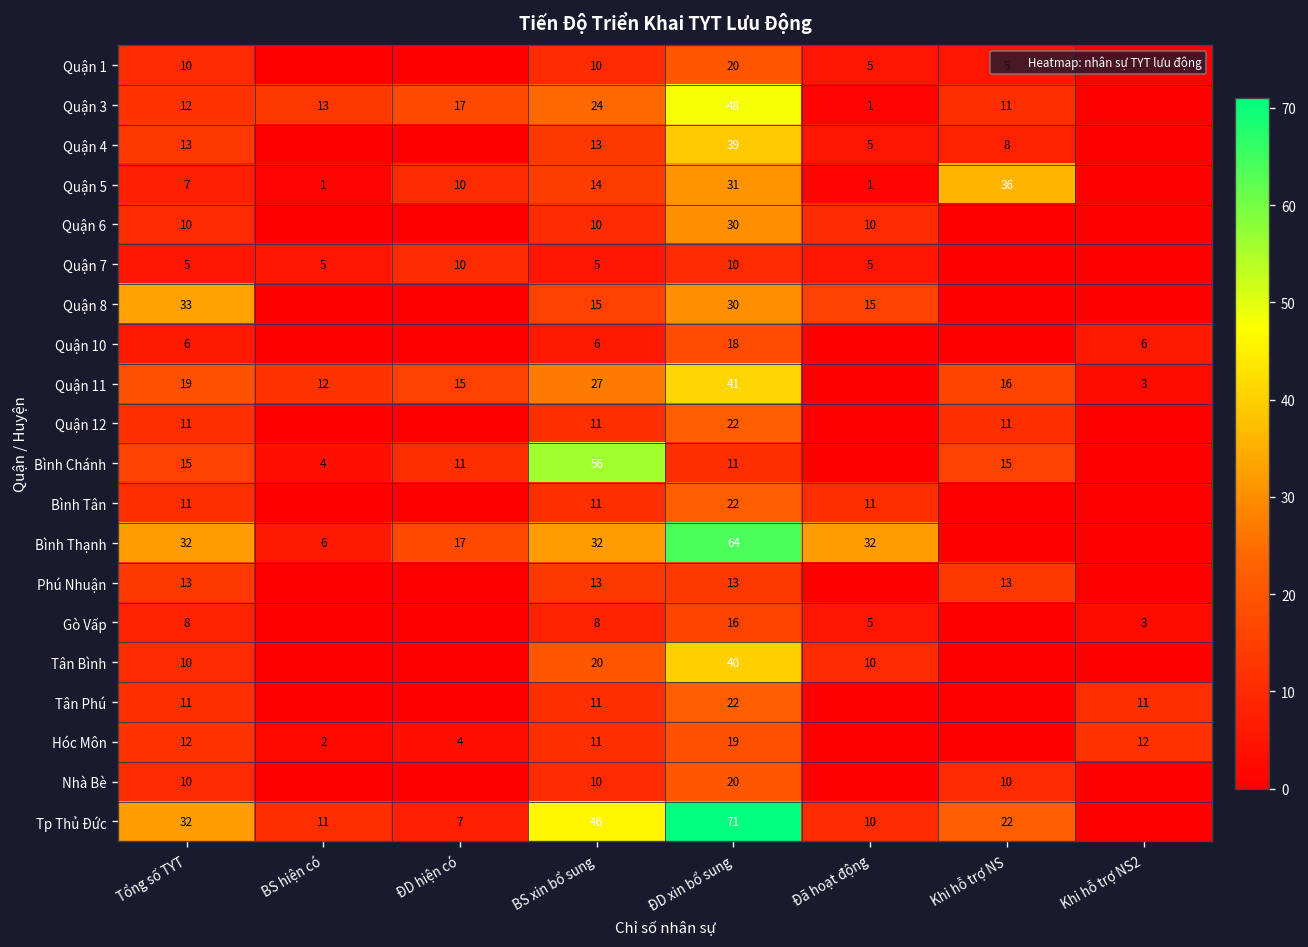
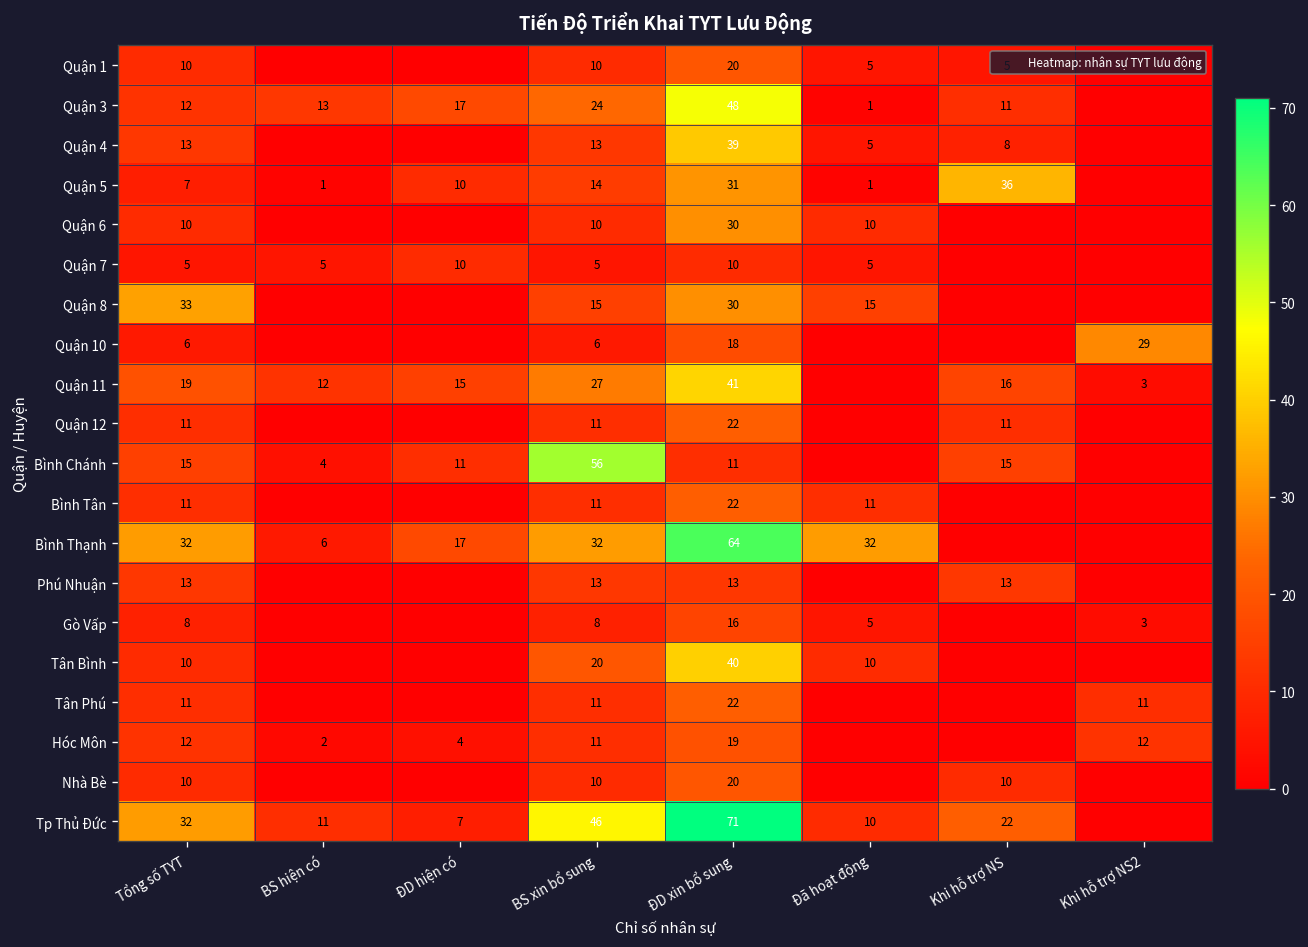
  {
    "Quận 1": {
      "Tổng số TYT": 10,
      "BS xin bổ sung": 10,
      "ĐD xin bổ sung": 20,
      "Đã hoạt động": 5
    },
    "Quận 3": {
      "Tổng số TYT": 12,
      "BS hiện có": 13,
      "ĐD hiện có": 17,
      "BS xin bổ sung": 24,
      "ĐD xin bổ sung": 48,
      "Đã hoạt động": 1,
      "Khi hỗ trợ NS": 11
    },
    "Quận 4": {
      "Tổng số TYT": 13,
      "BS xin bổ sung": 13,
      "ĐD xin bổ sung": 39,
      "Đã hoạt động": 5,
      "Khi hỗ trợ NS": 8
    },
    "Quận 5": {
      "Tổng số TYT": 7,
      "BS hiện có": 1,
      "ĐD hiện có": 10,
      "BS xin bổ sung": 14,
      "ĐD xin bổ sung": 31,
      "Đã hoạt động": 1,
      "Khi hỗ trợ NS": 36
    },
    "Quận 6": {
      "Tổng số TYT": 10,
      "BS xin bổ sung": 10,
      "ĐD xin bổ sung": 30,
      "Đã hoạt động": 10
    },
    "Quận 7": {
      "Tổng số TYT": 5,
      "BS hiện có": 5,
      "ĐD hiện có": 10,
      "BS xin bổ sung": 5,
      "ĐD xin bổ sung": 10,
      "Đã hoạt động": 5
    },
    "Quận 8": {
      "Tổng số TYT": 33,
      "BS xin bổ sung": 15,
      "ĐD xin bổ sung": 30,
      "Đã hoạt động": 15
    },
    "Quận 10": {
      "Tổng số TYT": 6,
      "BS xin bổ sung": 6,
      "ĐD xin bổ sung": 18,
-     "Khi hỗ trợ NS2": 6
+     "Khi hỗ trợ NS2": 29
    },
    "Quận 11": {
      "Tổng số TYT": 19,
      "BS hiện có": 12,
      "ĐD hiện có": 15,
      "BS xin bổ sung": 27,
      "ĐD xin bổ sung": 41,
      "Khi hỗ trợ NS": 16,
      "Khi hỗ trợ NS2": 3
    },
    "Quận 12": {
      "Tổng số TYT": 11,
      "BS xin bổ sung": 11,
      "ĐD xin bổ sung": 22,
      "Khi hỗ trợ NS": 11
    },
    "Bình Chánh": {
      "Tổng số TYT": 15,
      "BS hiện có": 4,
      "ĐD hiện có": 11,
      "BS xin bổ sung": 56,
      "ĐD xin bổ sung": 11,
      "Khi hỗ trợ NS": 15
    },
    "Bình Tân": {
      "Tổng số TYT": 11,
      "BS xin bổ sung": 11,
      "ĐD xin bổ sung": 22,
      "Đã hoạt động": 11
    },
    "Bình Thạnh": {
      "Tổng số TYT": 32,
      "BS hiện có": 6,
      "ĐD hiện có": 17,
      "BS xin bổ sung": 32,
      "ĐD xin bổ sung": 64,
      "Đã hoạt động": 32
    },
    "Phú Nhuận": {
      "Tổng số TYT": 13,
      "BS xin bổ sung": 13,
      "ĐD xin bổ sung": 13,
      "Khi hỗ trợ NS": 13
    },
    "Gò Vấp": {
      "Tổng số TYT": 8,
      "BS xin bổ sung": 8,
      "ĐD xin bổ sung": 16,
      "Đã hoạt động": 5,
      "Khi hỗ trợ NS2": 3
    },
    "Tân Bình": {
      "Tổng số TYT": 10,
      "BS xin bổ sung": 20,
      "ĐD xin bổ sung": 40,
      "Đã hoạt động": 10
    },
    "Tân Phú": {
      "Tổng số TYT": 11,
      "BS xin bổ sung": 11,
      "ĐD xin bổ sung": 22,
      "Khi hỗ trợ NS2": 11
    },
    "Hóc Môn": {
      "Tổng số TYT": 12,
      "BS hiện có": 2,
      "ĐD hiện có": 4,
      "BS xin bổ sung": 11,
      "ĐD xin bổ sung": 19,
      "Khi hỗ trợ NS2": 12
    },
    "Nhà Bè": {
      "Tổng số TYT": 10,
      "BS xin bổ sung": 10,
      "ĐD xin bổ sung": 20,
      "Khi hỗ trợ NS": 10
    },
    "Tp Thủ Đức": {
      "Tổng số TYT": 32,
      "BS hiện có": 11,
      "ĐD hiện có": 7,
      "BS xin bổ sung": 46,
      "ĐD xin bổ sung": 71,
      "Đã hoạt động": 10,
      "Khi hỗ trợ NS": 22
    }
  }
